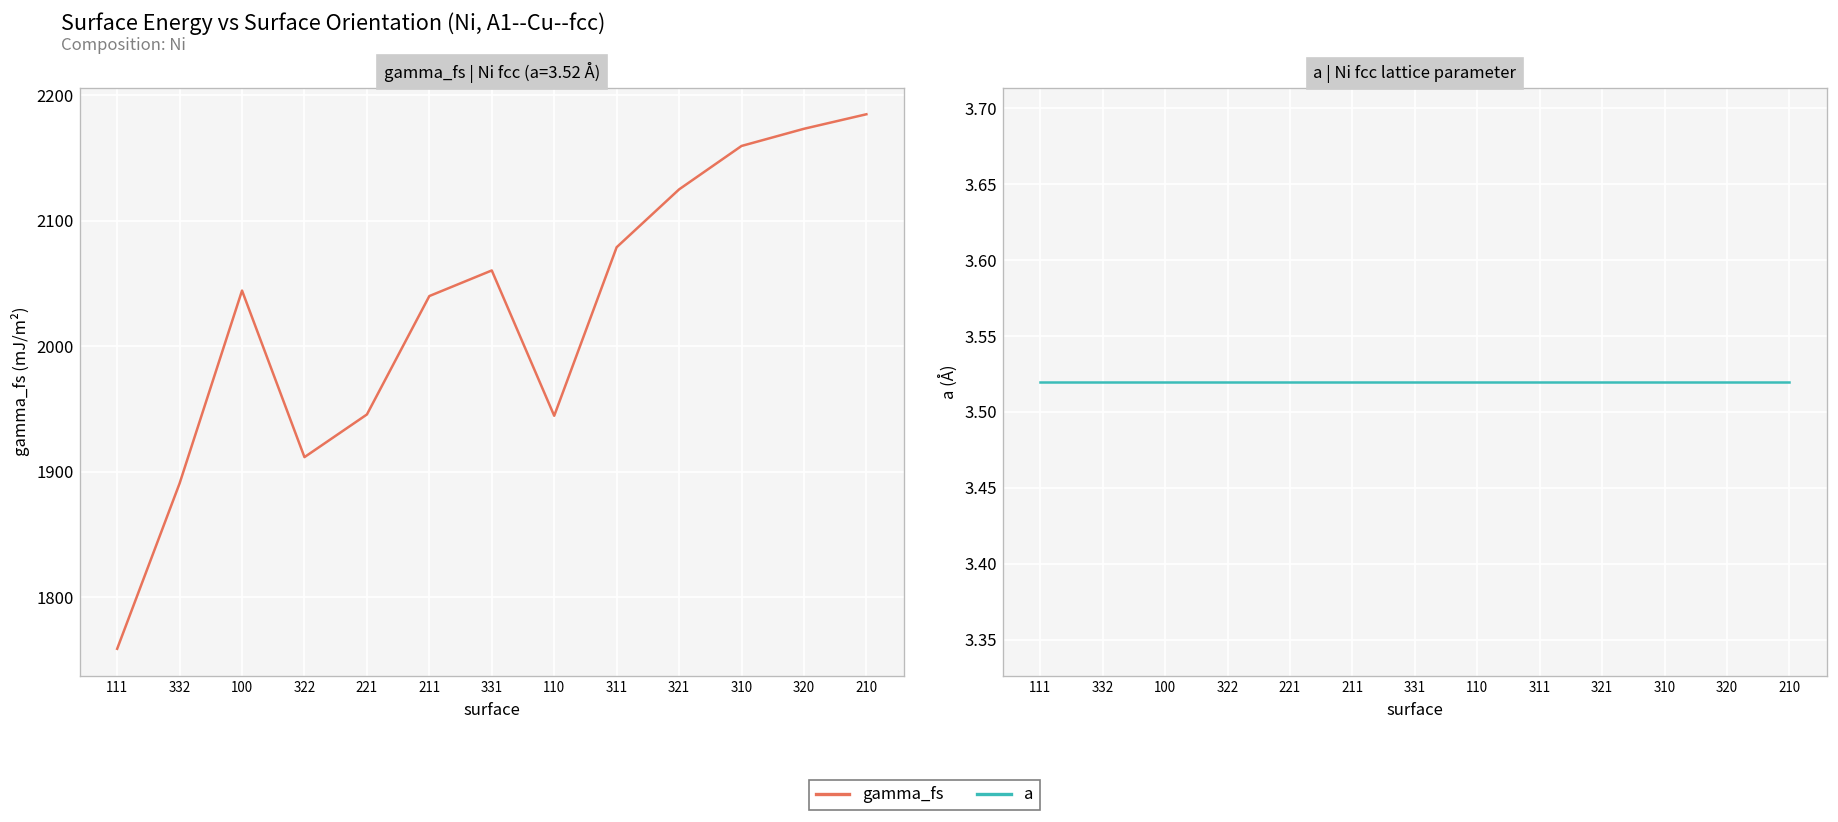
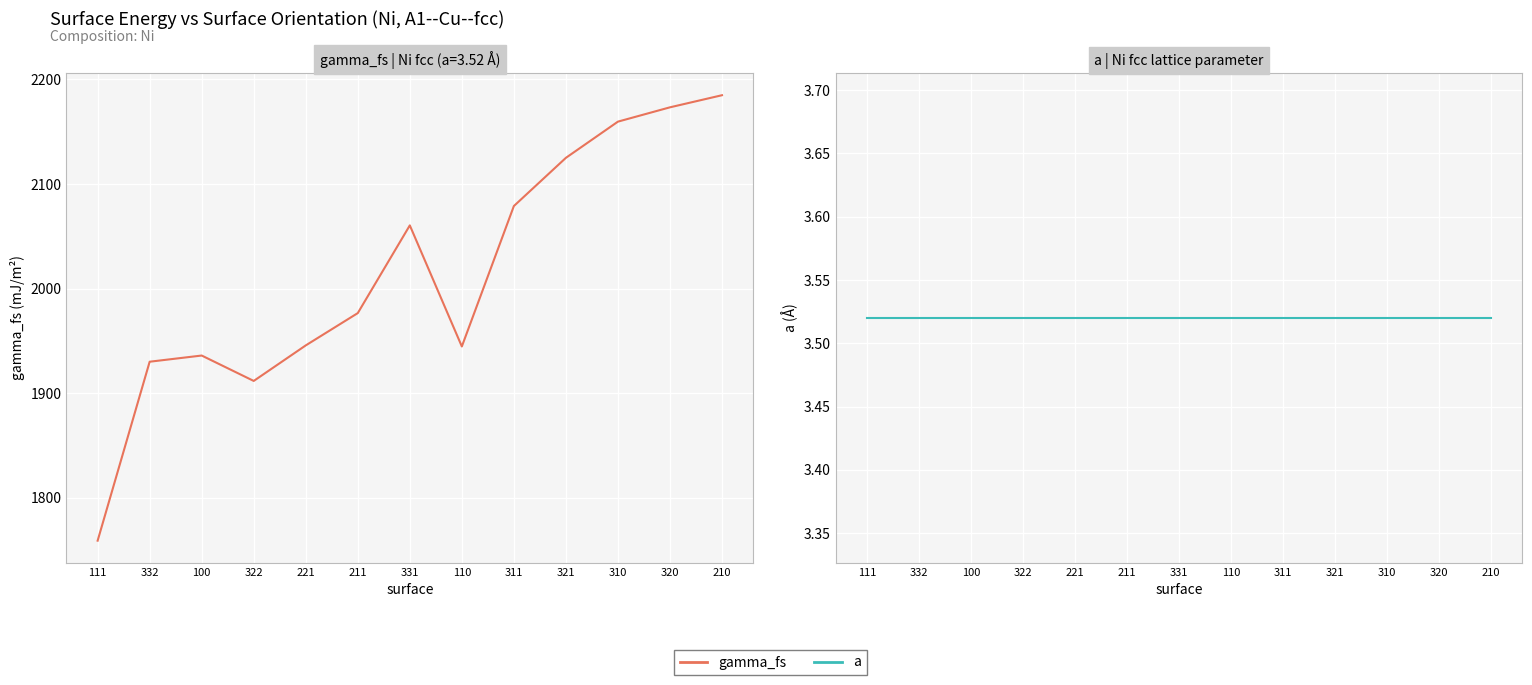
  {
    "gamma_fs | Ni fcc (a=3.52 Å)": {
      "111": 1759,
-     "332": 1891,
-     "100": 2044,
+     "332": 1930,
+     "100": 1936,
      "322": 1912,
      "221": 1946,
-     "211": 2040,
+     "211": 1977,
      "331": 2060,
      "110": 1945,
      "311": 2079,
      "321": 2125,
      "310": 2160,
      "320": 2173,
      "210": 2185
    },
    "a | Ni fcc lattice parameter": {
      "111": 3.520,
      "332": 3.520,
      "100": 3.520,
      "322": 3.520,
      "221": 3.520,
      "211": 3.520,
      "331": 3.520,
      "110": 3.520,
      "311": 3.520,
      "321": 3.520,
      "310": 3.520,
      "320": 3.520,
      "210": 3.520
    }
  }
